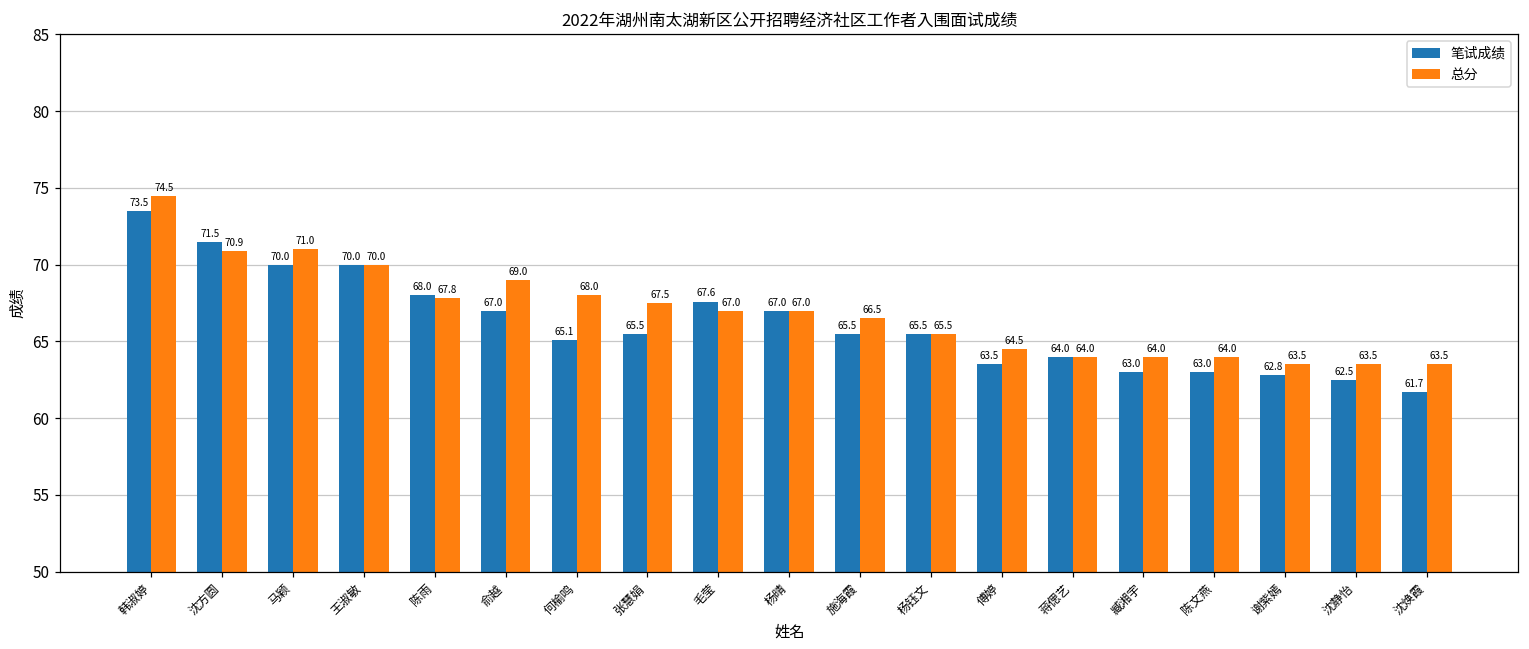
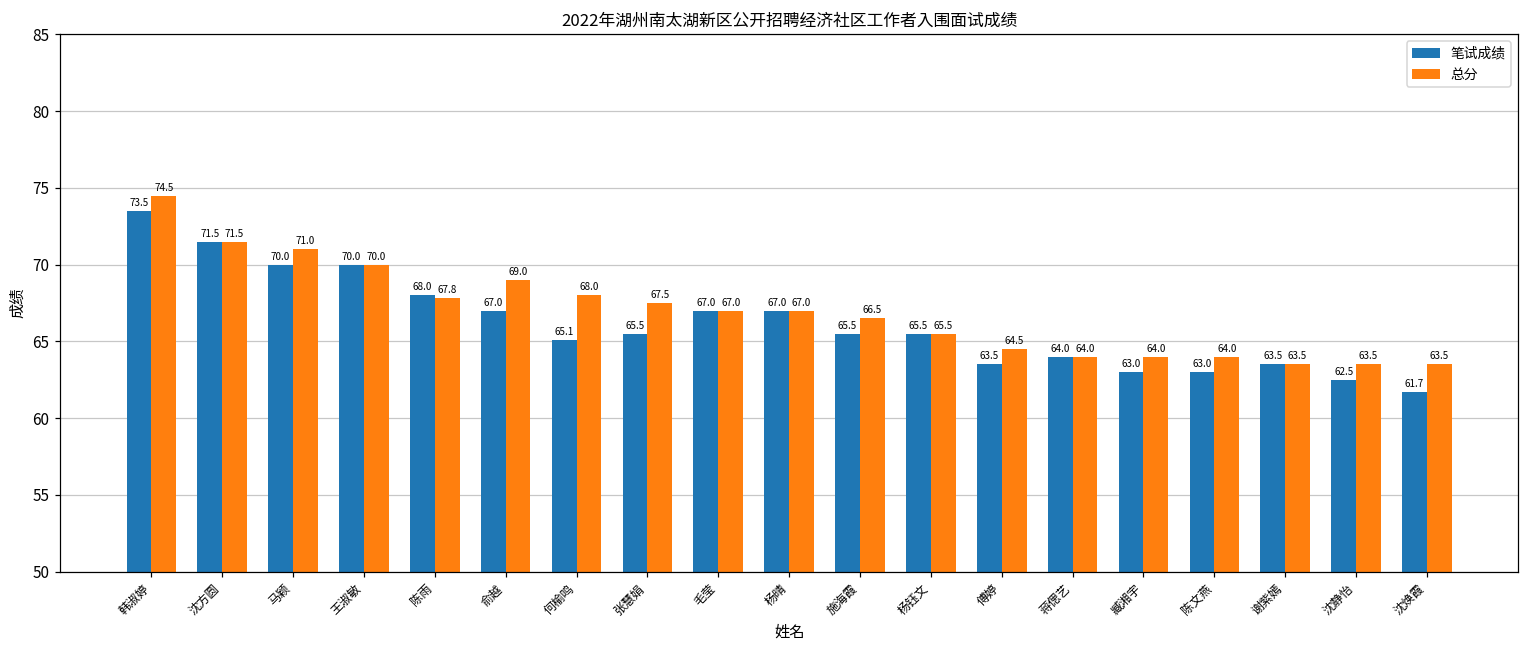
  {
    "笔试成绩": {
      "韩淑婷": 73.5,
      "沈方圆": 71.5,
      "马颖": 70.0,
      "王淑敏": 70.0,
      "陈雨": 68.0,
      "俞越": 67.0,
      "何榆鸣": 65.1,
      "张慧娟": 65.5,
-     "毛莹": 67.6,
+     "毛莹": 67.0,
      "杨晴": 67.0,
      "施海霞": 65.5,
      "杨钰文": 65.5,
      "傅婷": 63.5,
      "蒋偲艺": 64.0,
      "臧湘宇": 63.0,
      "陈文燕": 63.0,
-     "谢紫嫣": 62.8,
+     "谢紫嫣": 63.5,
      "沈静怡": 62.5,
      "沈焕霞": 61.7
    },
    "总分": {
      "韩淑婷": 74.5,
-     "沈方圆": 70.9,
+     "沈方圆": 71.5,
      "马颖": 71.0,
      "王淑敏": 70.0,
      "陈雨": 67.8,
      "俞越": 69.0,
      "何榆鸣": 68.0,
      "张慧娟": 67.5,
      "毛莹": 67.0,
      "杨晴": 67.0,
      "施海霞": 66.5,
      "杨钰文": 65.5,
      "傅婷": 64.5,
      "蒋偲艺": 64.0,
      "臧湘宇": 64.0,
      "陈文燕": 64.0,
      "谢紫嫣": 63.5,
      "沈静怡": 63.5,
      "沈焕霞": 63.5
    }
  }
